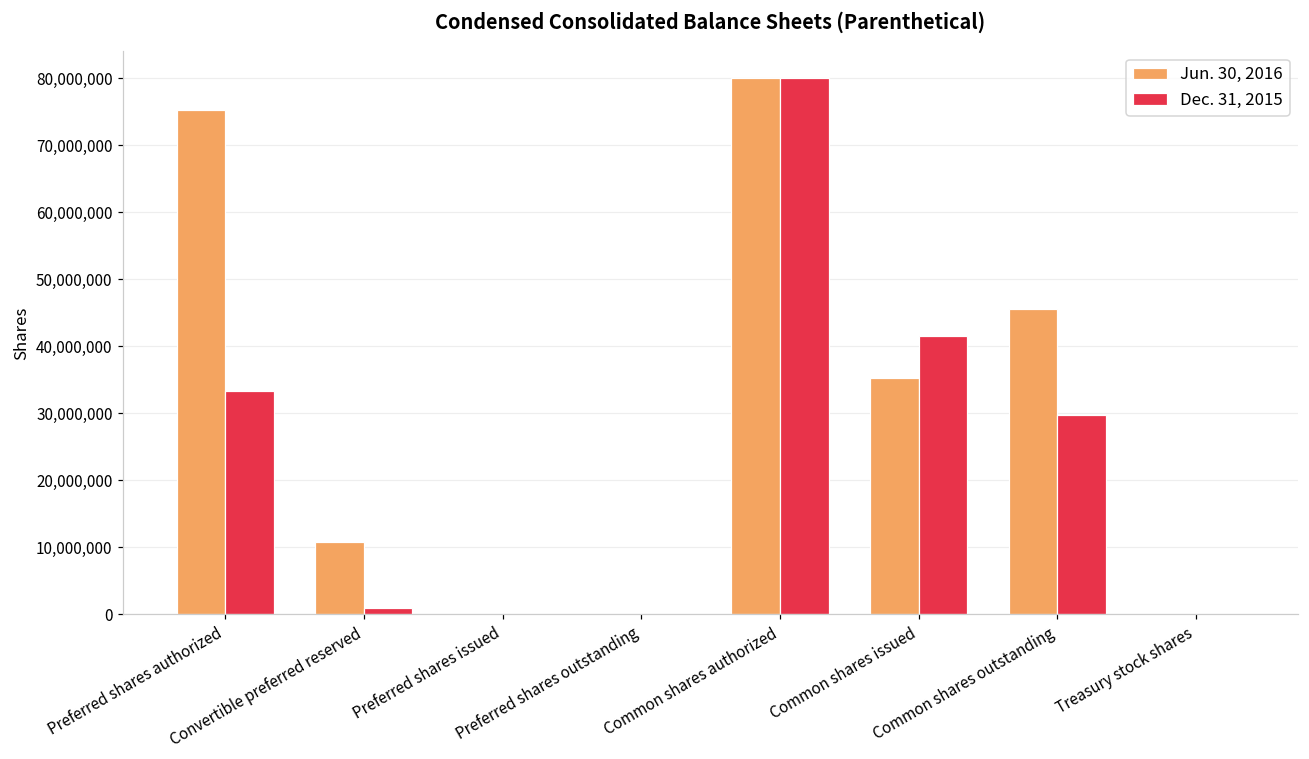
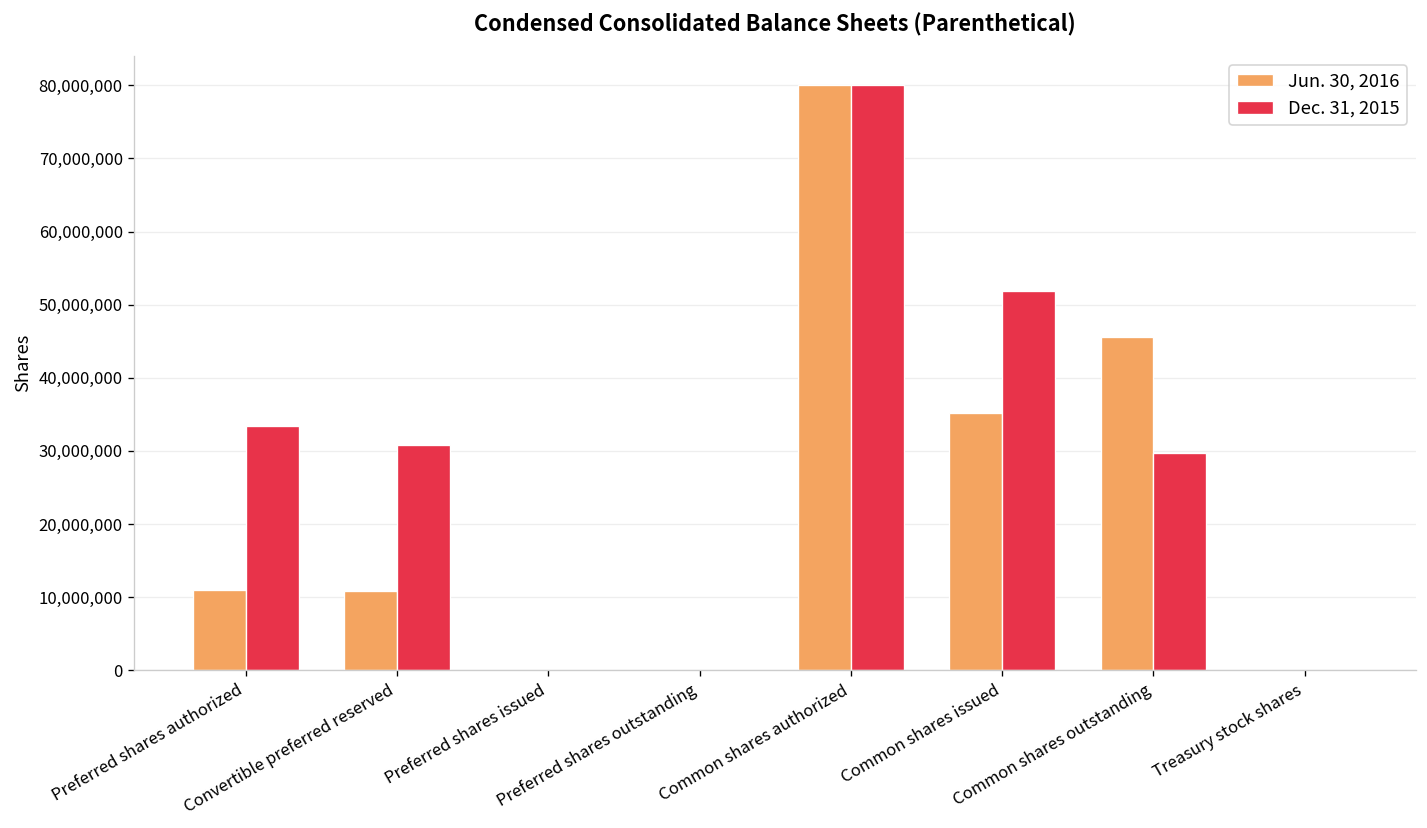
  {
    "Jun. 30, 2016": {
-     "Preferred shares authorized": "75,000,000",
+     "Preferred shares authorized": "11,000,000",
      "Convertible preferred reserved": "11,000,000",
      "Preferred shares issued": "0",
      "Preferred shares outstanding": "0",
      "Common shares authorized": "80,000,000",
      "Common shares issued": "35,000,000",
      "Common shares outstanding": "46,000,000"
    },
    "Dec. 31, 2015": {
      "Preferred shares authorized": "33,000,000",
-     "Convertible preferred reserved": "1,000,000",
+     "Convertible preferred reserved": "31,000,000",
      "Preferred shares issued": "0",
      "Preferred shares outstanding": "0",
      "Common shares authorized": "80,000,000",
-     "Common shares issued": "41,000,000",
+     "Common shares issued": "52,000,000",
      "Common shares outstanding": "30,000,000"
    }
  }
